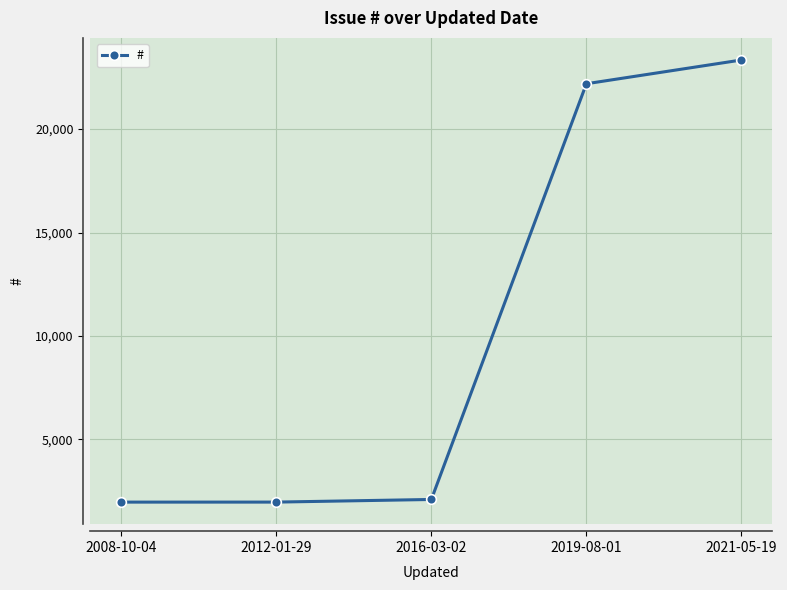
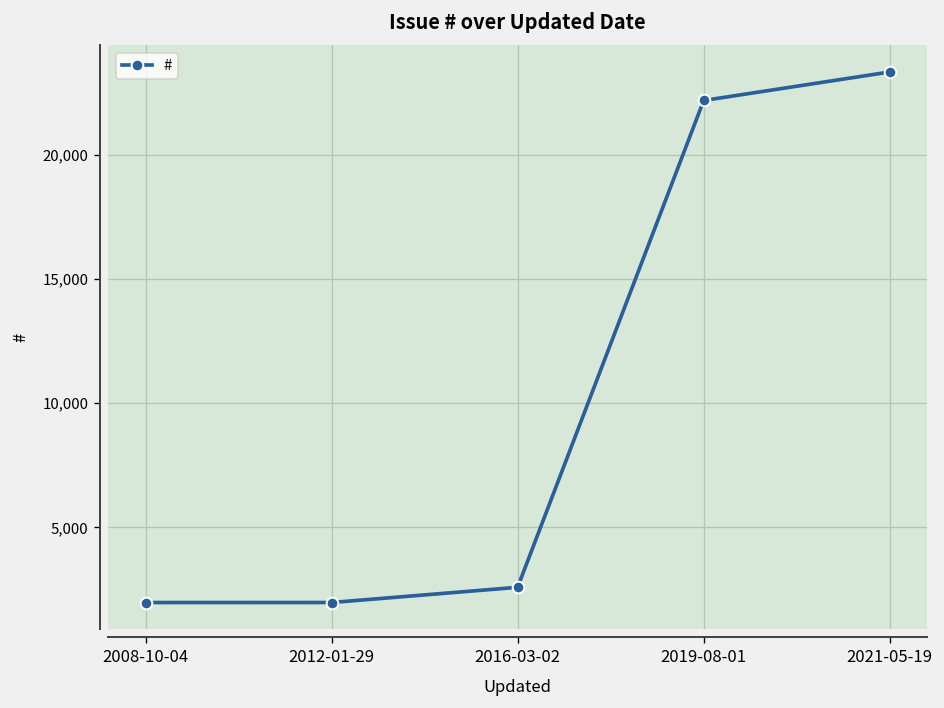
  {
    "2008-10-04": "2,000",
    "2012-01-29": "2,000",
-   "2016-03-02": "2,100",
+   "2016-03-02": "2,600",
    "2019-08-01": "22,200",
    "2021-05-19": "23,300"
  }
